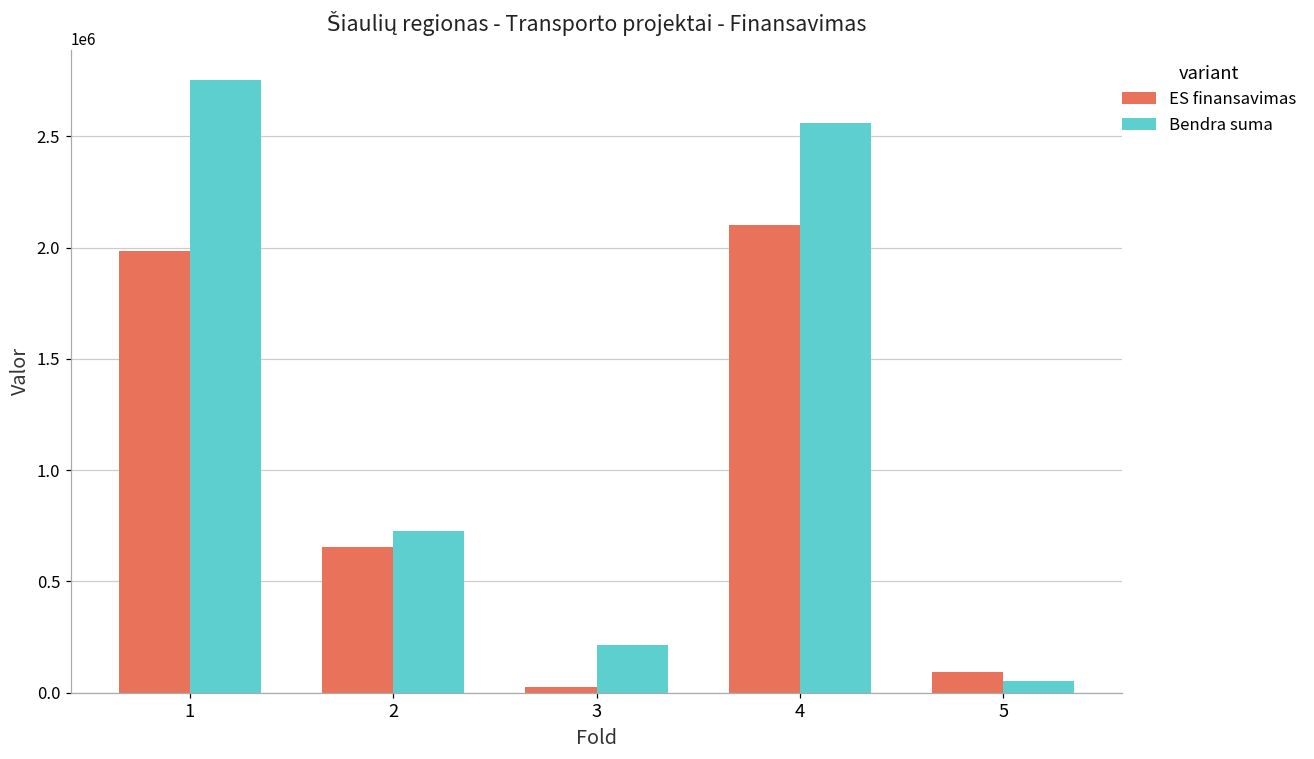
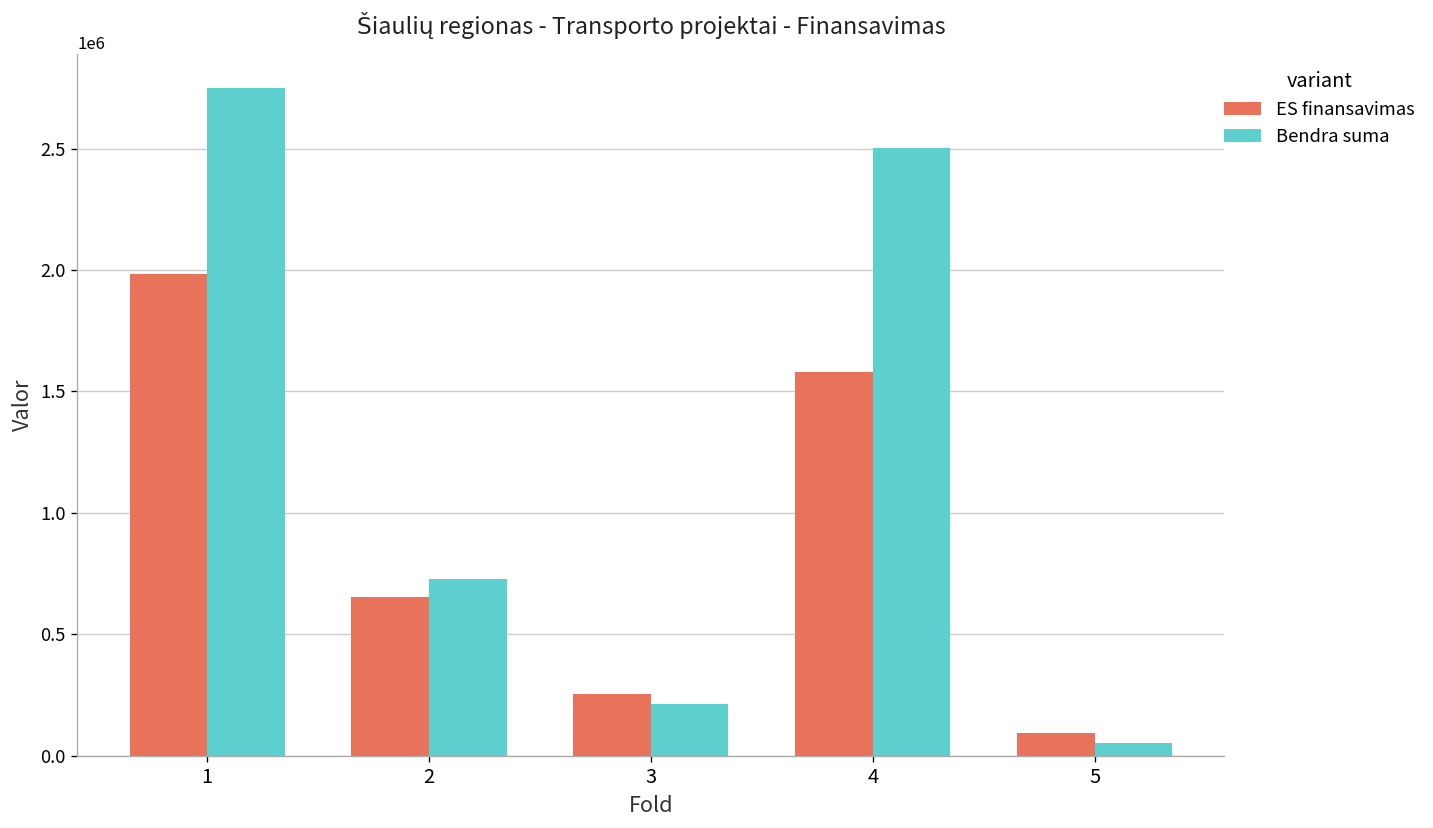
  {
    "ES finansavimas": {
      "1": 1990000,
      "2": 650000,
-     "3": 20000,
-     "4": 2100000,
+     "3": 260000,
+     "4": 1580000,
      "5": 90000
    },
    "Bendra suma": {
      "1": 2750000,
      "2": 730000,
      "3": 210000,
-     "4": 2560000,
+     "4": 2500000,
      "5": 50000
    }
  }
